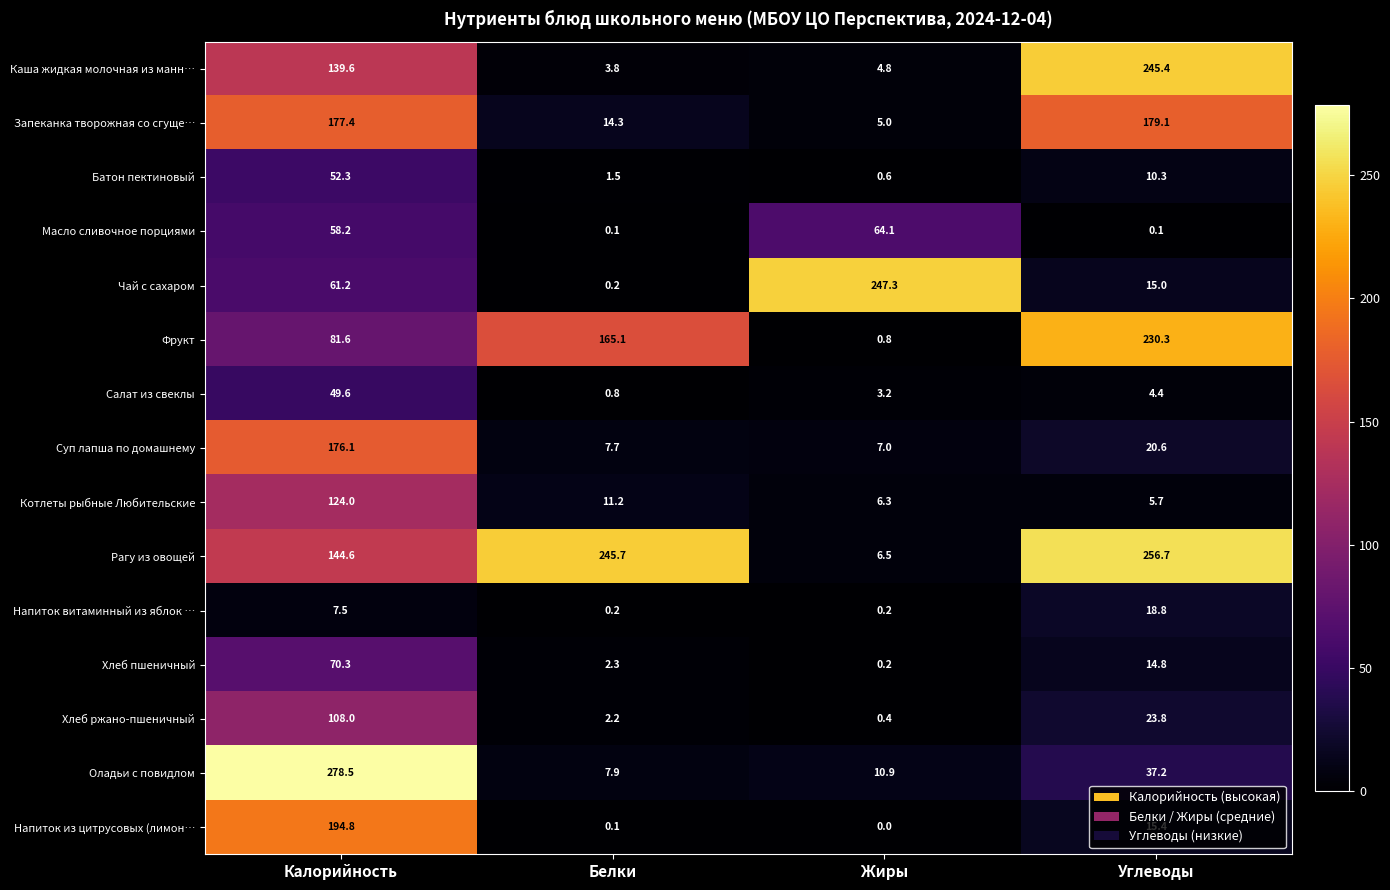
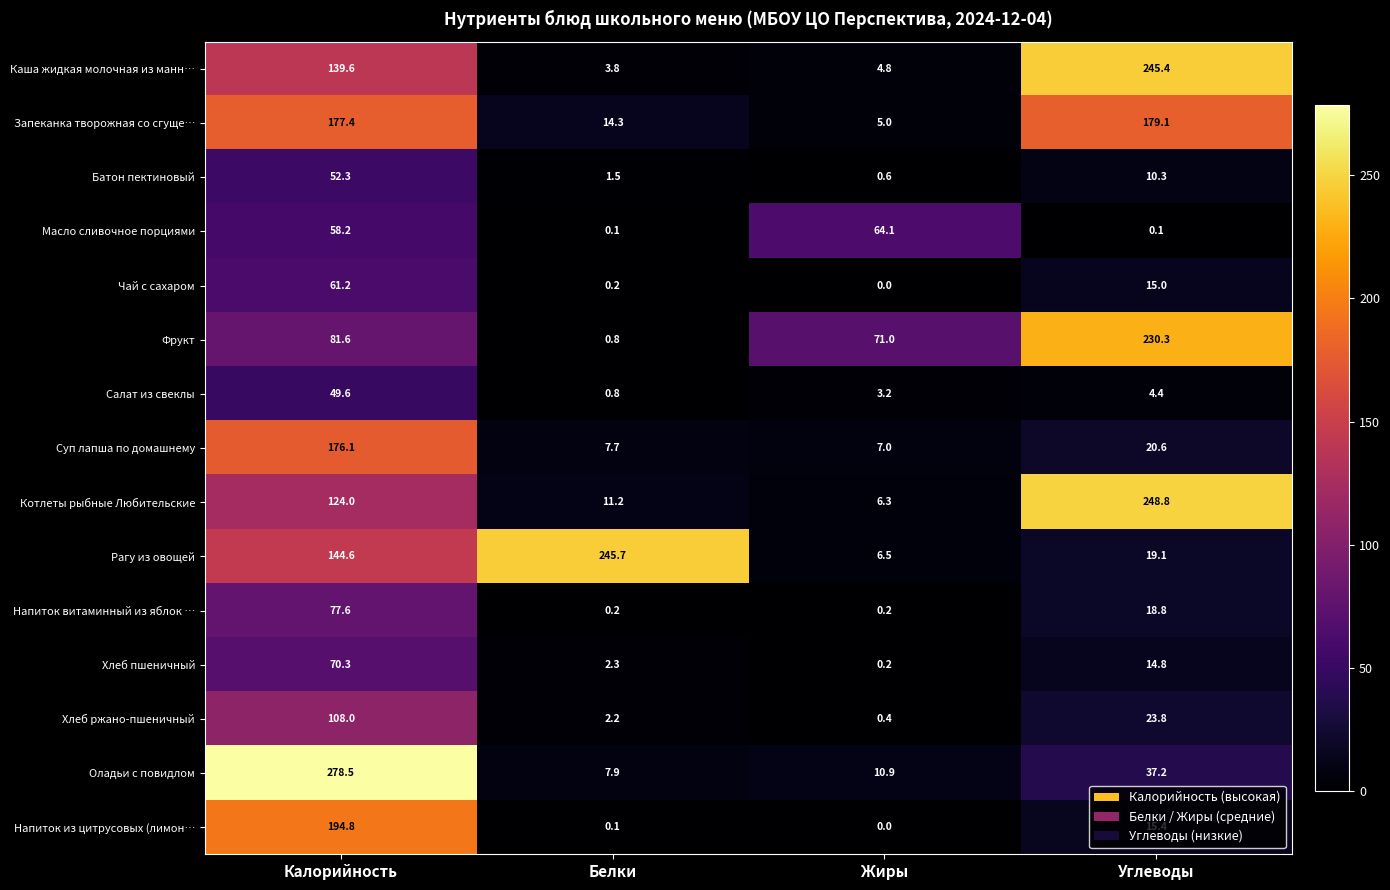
  {
    "Каша жидкая молочная из манн…": {
      "Калорийность": 139.6,
      "Белки": 3.8,
      "Жиры": 4.8,
      "Углеводы": 245.4
    },
    "Запеканка творожная со сгуще…": {
      "Калорийность": 177.4,
      "Белки": 14.3,
      "Жиры": 5.0,
      "Углеводы": 179.1
    },
    "Батон пектиновый": {
      "Калорийность": 52.3,
      "Белки": 1.5,
      "Жиры": 0.6,
      "Углеводы": 10.3
    },
    "Масло сливочное порциями": {
      "Калорийность": 58.2,
      "Белки": 0.1,
      "Жиры": 64.1,
      "Углеводы": 0.1
    },
    "Чай с сахаром": {
      "Калорийность": 61.2,
      "Белки": 0.2,
-     "Жиры": 247.3,
+     "Жиры": 0.0,
      "Углеводы": 15.0
    },
    "Фрукт": {
      "Калорийность": 81.6,
-     "Белки": 165.1,
-     "Жиры": 0.8,
+     "Белки": 0.8,
+     "Жиры": 71.0,
      "Углеводы": 230.3
    },
    "Салат из свеклы": {
      "Калорийность": 49.6,
      "Белки": 0.8,
      "Жиры": 3.2,
      "Углеводы": 4.4
    },
    "Суп лапша по домашнему": {
      "Калорийность": 176.1,
      "Белки": 7.7,
      "Жиры": 7.0,
      "Углеводы": 20.6
    },
    "Котлеты рыбные Любительские": {
      "Калорийность": 124.0,
      "Белки": 11.2,
      "Жиры": 6.3,
-     "Углеводы": 5.7
+     "Углеводы": 248.8
    },
    "Рагу из овощей": {
      "Калорийность": 144.6,
      "Белки": 245.7,
      "Жиры": 6.5,
-     "Углеводы": 256.7
+     "Углеводы": 19.1
    },
    "Напиток витаминный из яблок …": {
-     "Калорийность": 7.5,
+     "Калорийность": 77.6,
      "Белки": 0.2,
      "Жиры": 0.2,
      "Углеводы": 18.8
    },
    "Хлеб пшеничный": {
      "Калорийность": 70.3,
      "Белки": 2.3,
      "Жиры": 0.2,
      "Углеводы": 14.8
    },
    "Хлеб ржано-пшеничный": {
      "Калорийность": 108.0,
      "Белки": 2.2,
      "Жиры": 0.4,
      "Углеводы": 23.8
    },
    "Оладьи с повидлом": {
      "Калорийность": 278.5,
      "Белки": 7.9,
      "Жиры": 10.9,
      "Углеводы": 37.2
    },
    "Напиток из цитрусовых (лимон…": {
      "Калорийность": 194.8,
      "Белки": 0.1,
      "Жиры": 0.0
    }
  }
